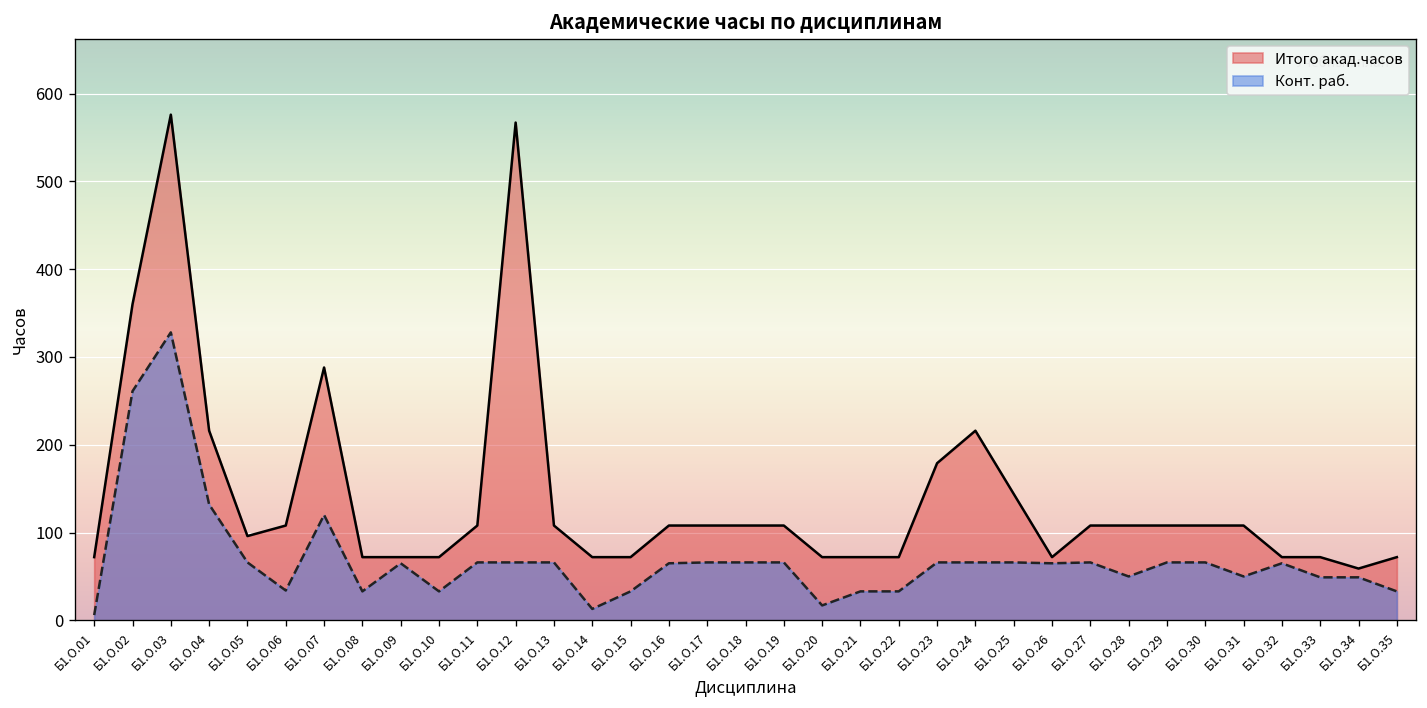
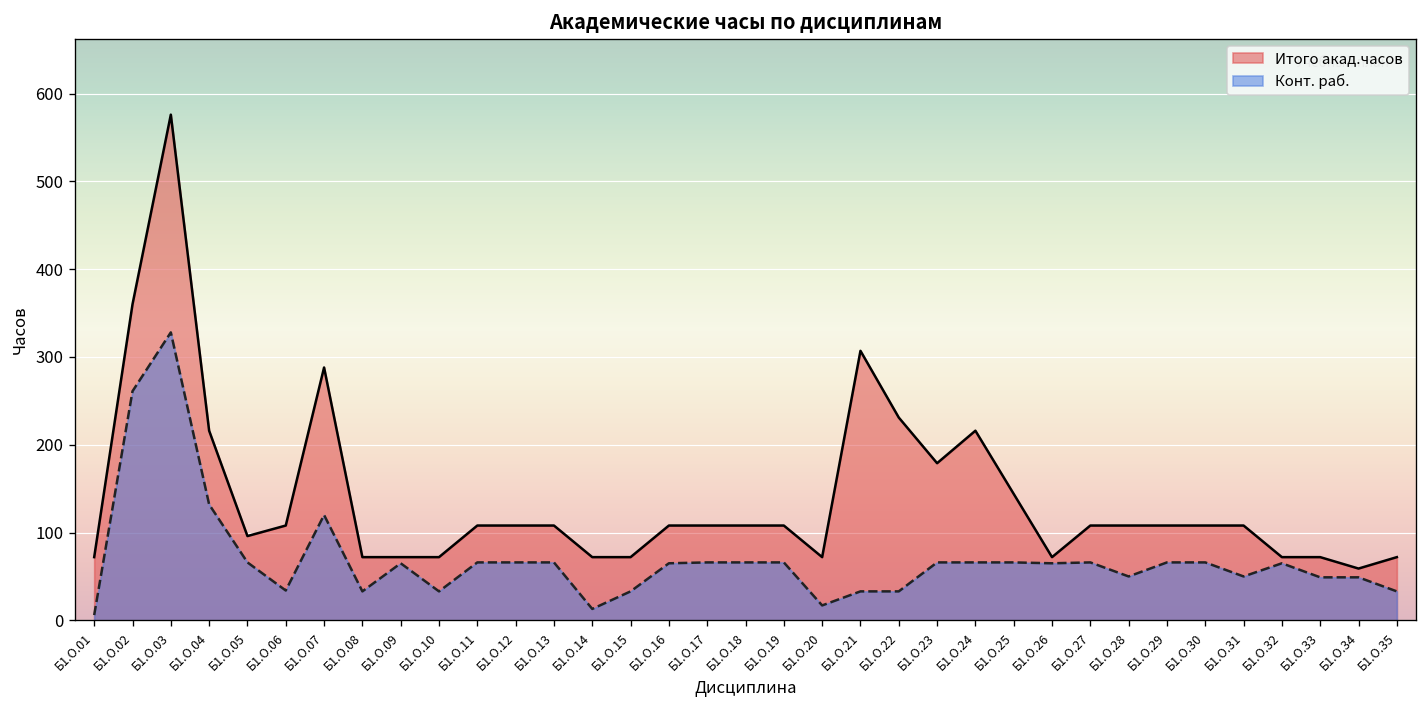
  {
    "Итого акад.часов": {
      "Б1.О.01": 70,
      "Б1.О.02": 360,
      "Б1.О.03": 580,
      "Б1.О.04": 220,
      "Б1.О.05": 100,
      "Б1.О.06": 110,
      "Б1.О.07": 290,
      "Б1.О.08": 70,
      "Б1.О.09": 70,
      "Б1.О.10": 70,
      "Б1.О.11": 110,
-     "Б1.О.12": 570,
+     "Б1.О.12": 110,
      "Б1.О.13": 110,
      "Б1.О.14": 70,
      "Б1.О.15": 70,
      "Б1.О.16": 110,
      "Б1.О.17": 110,
      "Б1.О.18": 110,
      "Б1.О.19": 110,
      "Б1.О.20": 70,
-     "Б1.О.21": 70,
-     "Б1.О.22": 70,
+     "Б1.О.21": 310,
+     "Б1.О.22": 230,
      "Б1.О.23": 180,
      "Б1.О.24": 220,
      "Б1.О.25": 140,
      "Б1.О.26": 70,
      "Б1.О.27": 110,
      "Б1.О.28": 110,
      "Б1.О.29": 110,
      "Б1.О.30": 110,
      "Б1.О.31": 110,
      "Б1.О.32": 70,
      "Б1.О.33": 70,
      "Б1.О.34": 60,
      "Б1.О.35": 70
    },
    "Конт. раб.": {
      "Б1.О.01": 10,
      "Б1.О.02": 260,
      "Б1.О.03": 330,
      "Б1.О.04": 130,
      "Б1.О.05": 70,
      "Б1.О.06": 30,
      "Б1.О.07": 120,
      "Б1.О.08": 30,
      "Б1.О.09": 70,
      "Б1.О.10": 30,
      "Б1.О.11": 70,
      "Б1.О.12": 70,
      "Б1.О.13": 70,
      "Б1.О.14": 10,
      "Б1.О.15": 30,
      "Б1.О.16": 70,
      "Б1.О.17": 70,
      "Б1.О.18": 70,
      "Б1.О.19": 70,
      "Б1.О.20": 20,
      "Б1.О.21": 30,
      "Б1.О.22": 30,
      "Б1.О.23": 70,
      "Б1.О.24": 70,
      "Б1.О.25": 70,
      "Б1.О.26": 70,
      "Б1.О.27": 70,
      "Б1.О.28": 50,
      "Б1.О.29": 70,
      "Б1.О.30": 70,
      "Б1.О.31": 50,
      "Б1.О.32": 70,
      "Б1.О.33": 50,
      "Б1.О.34": 50,
      "Б1.О.35": 30
    }
  }
